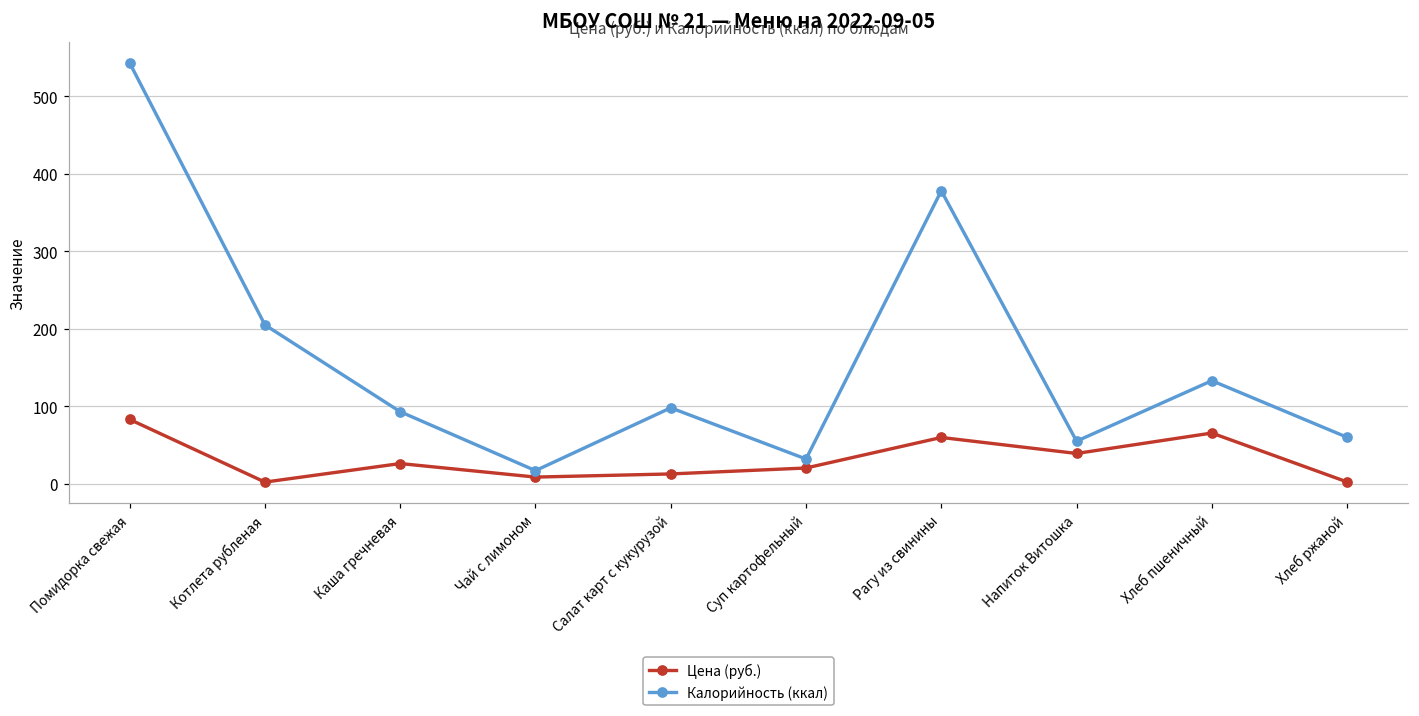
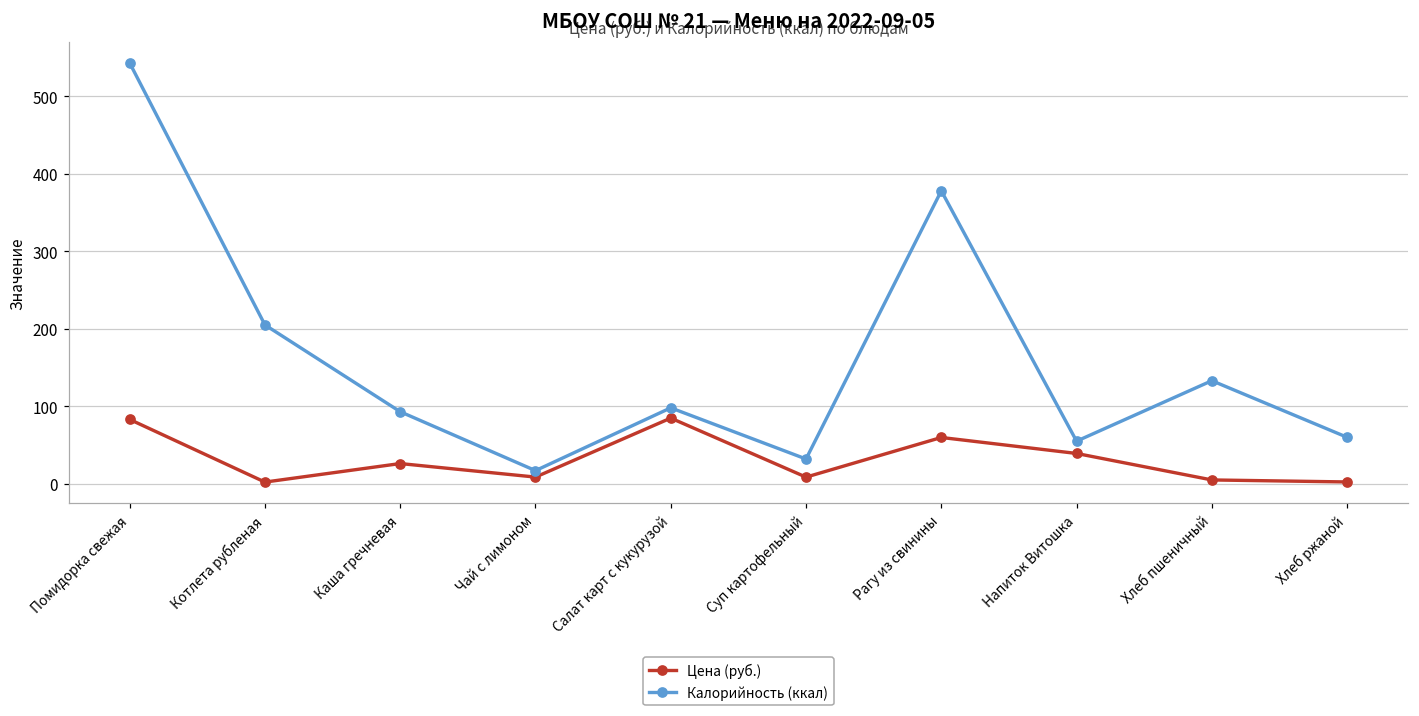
  {
    "Цена (руб.)": {
      "Помидорка свежая": 80,
      "Котлета рубленая": 0,
      "Каша гречневая": 30,
      "Чай с лимоном": 10,
-     "Салат карт с кукурузой": 10,
-     "Суп картофельный": 20,
+     "Салат карт с кукурузой": 80,
+     "Суп картофельный": 10,
      "Рагу из свинины": 60,
      "Напиток Витошка": 40,
-     "Хлеб пшеничный": 70,
+     "Хлеб пшеничный": 0,
      "Хлеб ржаной": 0
    },
    "Калорийность (ккал)": {
      "Помидорка свежая": 540,
      "Котлета рубленая": 210,
      "Каша гречневая": 90,
      "Чай с лимоном": 20,
      "Салат карт с кукурузой": 100,
      "Суп картофельный": 30,
      "Рагу из свинины": 380,
      "Напиток Витошка": 60,
      "Хлеб пшеничный": 130,
      "Хлеб ржаной": 60
    }
  }
